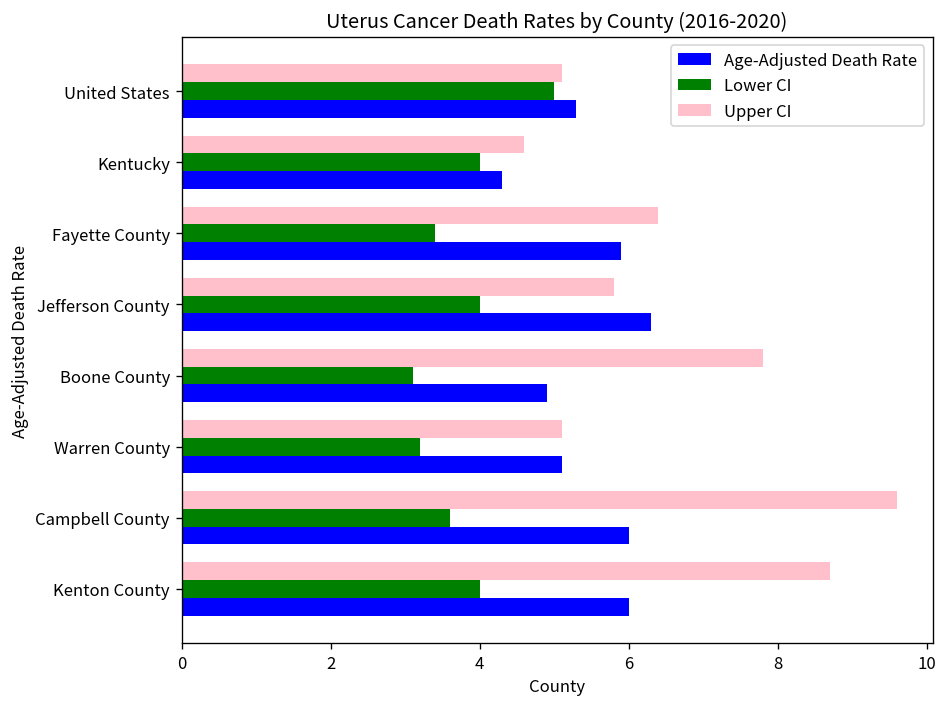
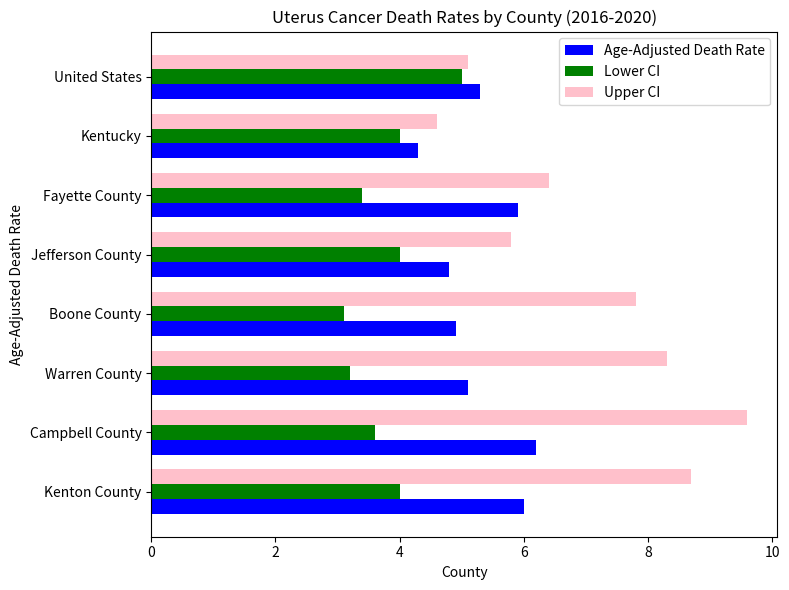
  {
    "Age-Adjusted Death Rate": {
      "United States": 5.3,
      "Kentucky": 4.3,
      "Fayette County": 5.9,
-     "Jefferson County": 6.3,
+     "Jefferson County": 4.8,
      "Boone County": 4.9,
      "Warren County": 5.1,
-     "Campbell County": 6.0,
+     "Campbell County": 6.2,
      "Kenton County": 6.0
    },
    "Lower CI": {
      "United States": 5.0,
      "Kentucky": 4.0,
      "Fayette County": 3.4,
      "Jefferson County": 4.0,
      "Boone County": 3.1,
      "Warren County": 3.2,
      "Campbell County": 3.6,
      "Kenton County": 4.0
    },
    "Upper CI": {
      "United States": 5.1,
      "Kentucky": 4.6,
      "Fayette County": 6.4,
      "Jefferson County": 5.8,
      "Boone County": 7.8,
-     "Warren County": 5.1,
+     "Warren County": 8.3,
      "Campbell County": 9.6,
      "Kenton County": 8.7
    }
  }
